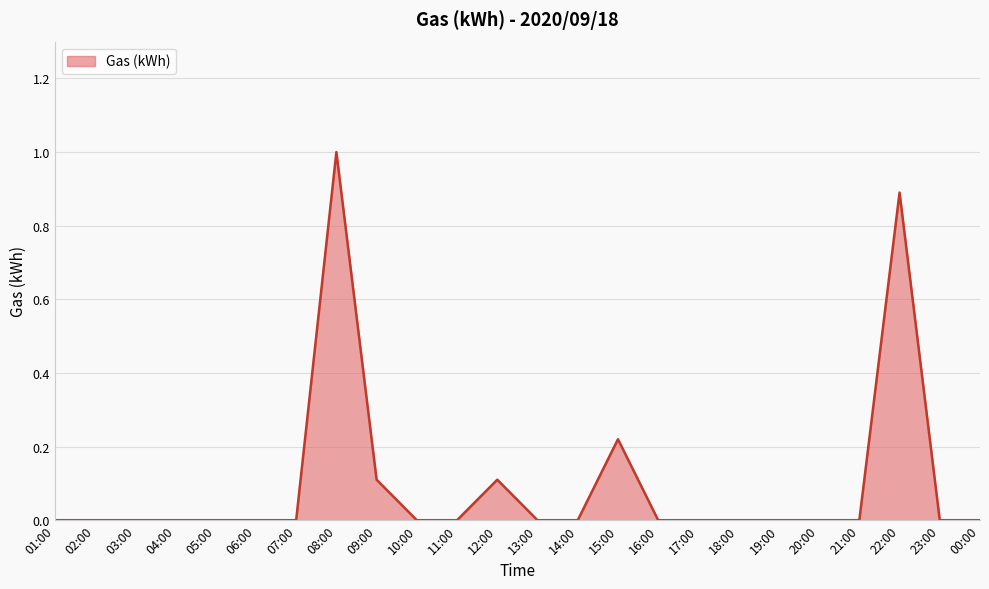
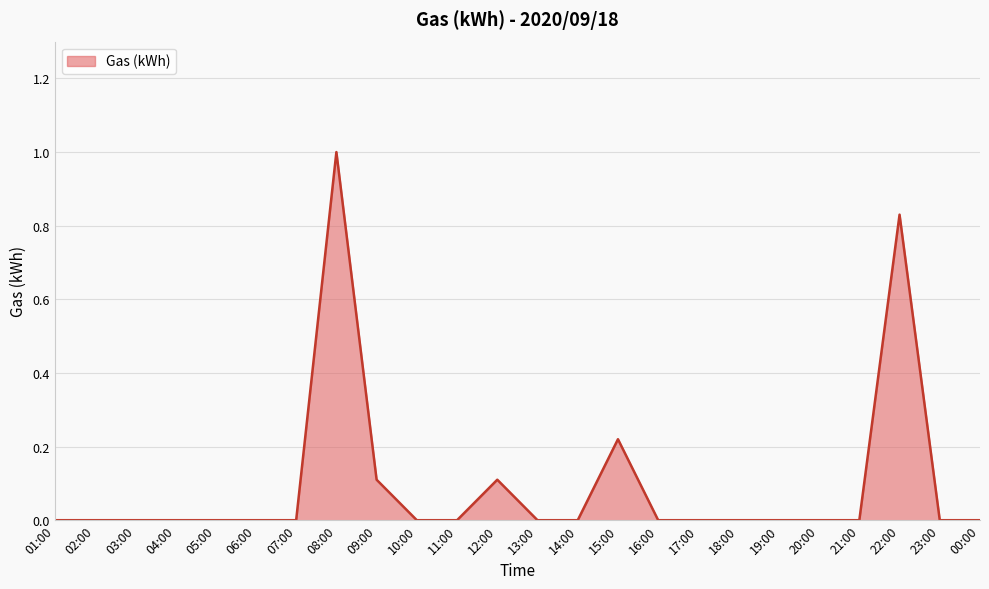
  {
    "01:00": 0.00,
    "02:00": 0.00,
    "03:00": 0.00,
    "04:00": 0.00,
    "05:00": 0.00,
    "06:00": 0.00,
    "07:00": 0.00,
    "08:00": 1.00,
    "09:00": 0.11,
    "10:00": 0.00,
    "11:00": 0.00,
    "12:00": 0.11,
    "13:00": 0.00,
    "14:00": 0.00,
    "15:00": 0.22,
    "16:00": 0.00,
    "17:00": 0.00,
    "18:00": 0.00,
    "19:00": 0.00,
    "20:00": 0.00,
    "21:00": 0.00,
-   "22:00": 0.89,
+   "22:00": 0.83,
    "23:00": 0.00,
    "00:00": 0.00
  }
